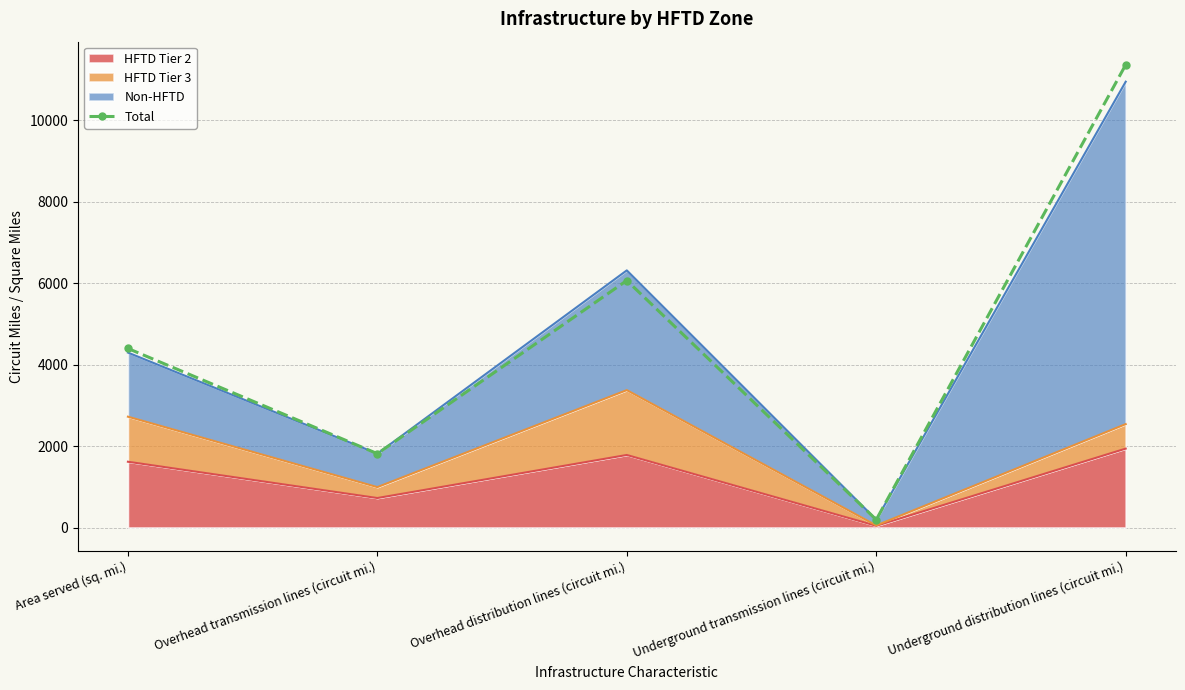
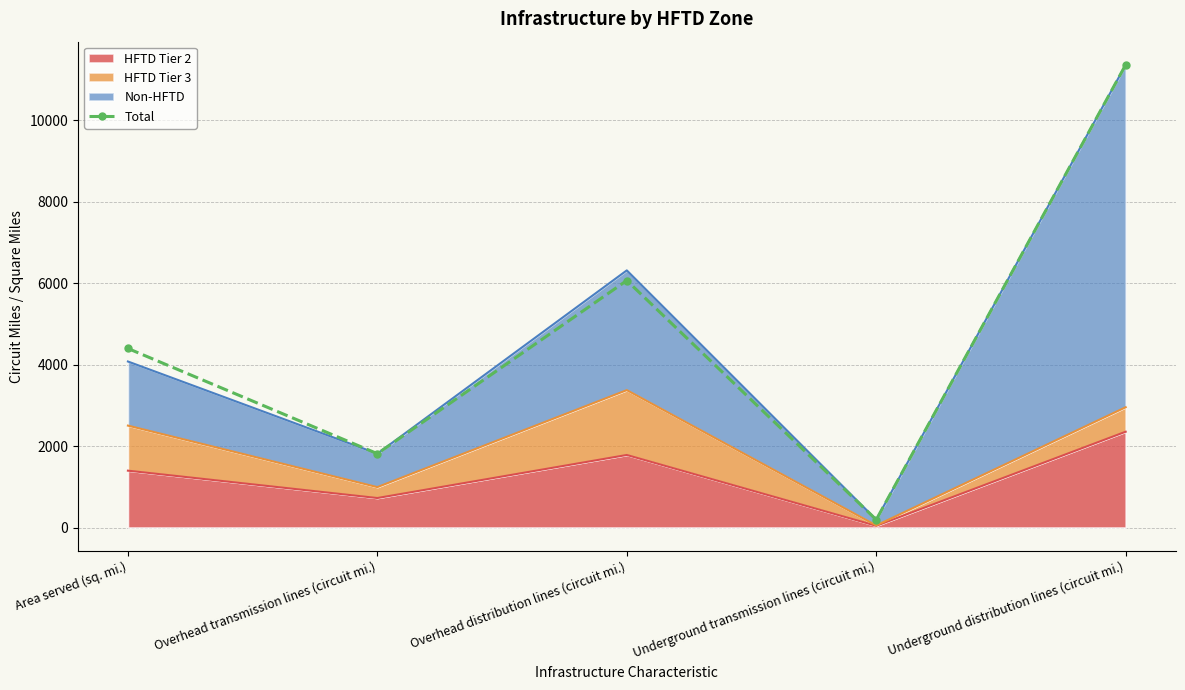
  {
    "HFTD Tier 2": {
-     "Area served (sq. mi.)": 1600,
+     "Area served (sq. mi.)": 1400,
      "Overhead transmission lines (circuit mi.)": 700,
      "Overhead distribution lines (circuit mi.)": 1800,
-     "Underground distribution lines (circuit mi.)": 1900
+     "Underground distribution lines (circuit mi.)": 2400
    },
    "HFTD Tier 3": {
      "Area served (sq. mi.)": 1100,
      "Overhead transmission lines (circuit mi.)": 300,
      "Overhead distribution lines (circuit mi.)": 1600,
      "Underground distribution lines (circuit mi.)": 600
    },
    "Non-HFTD": {
      "Area served (sq. mi.)": 1600,
      "Overhead distribution lines (circuit mi.)": 2900
    },
    "Total": {
      "Area served (sq. mi.)": 4400,
      "Overhead distribution lines (circuit mi.)": 6100
    }
  }
